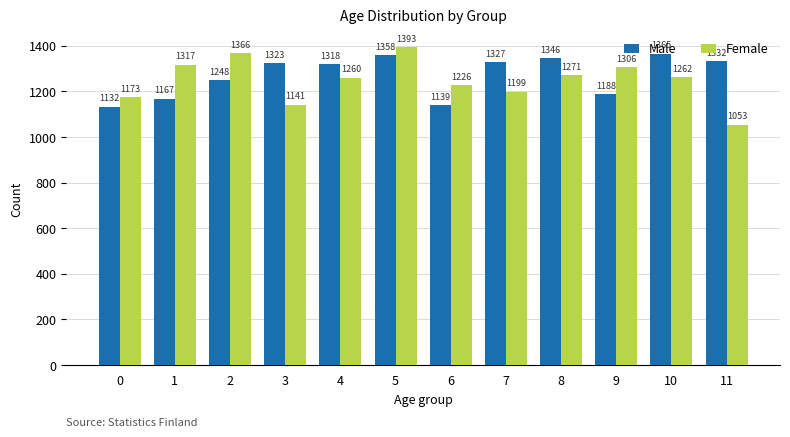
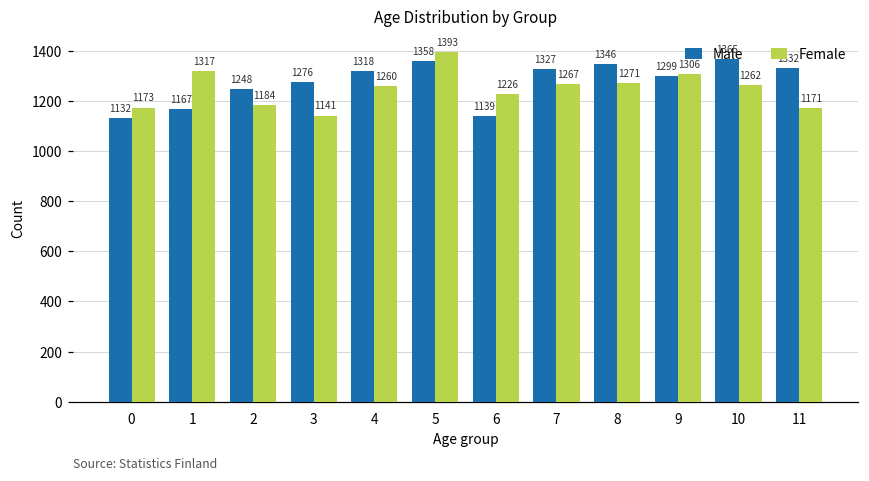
  {
    "Male": {
      "0": 1132,
      "1": 1167,
      "2": 1248,
-     "3": 1323,
+     "3": 1276,
      "4": 1318,
      "5": 1358,
      "6": 1139,
      "7": 1327,
      "8": 1346,
-     "9": 1188,
+     "9": 1299,
      "10": 1365,
      "11": 1332
    },
    "Female": {
      "0": 1173,
      "1": 1317,
-     "2": 1366,
+     "2": 1184,
      "3": 1141,
      "4": 1260,
      "5": 1393,
      "6": 1226,
-     "7": 1199,
+     "7": 1267,
      "8": 1271,
      "9": 1306,
      "10": 1262,
-     "11": 1053
+     "11": 1171
    }
  }
